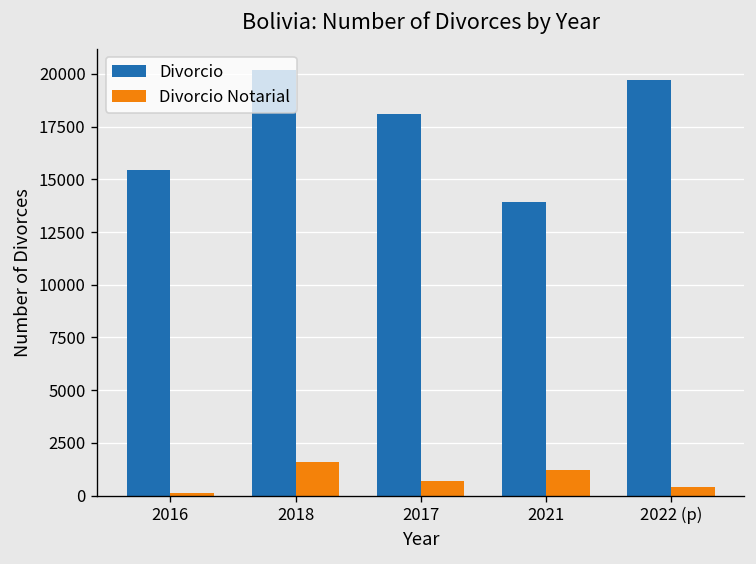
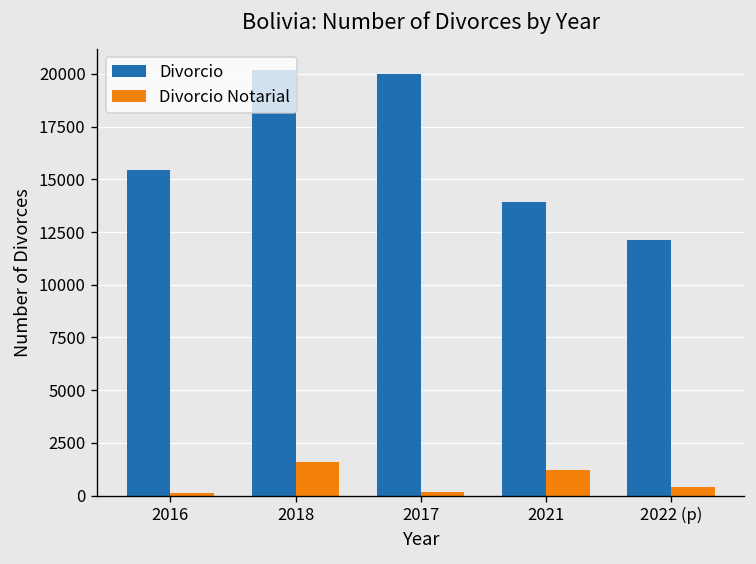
  {
    "Divorcio": {
      "2016": 15400,
-     "2017": 18100,
+     "2017": 20000,
      "2021": 13900,
-     "2022 (p)": 19700
+     "2022 (p)": 12100
    },
    "Divorcio Notarial": {
      "2018": 1600,
-     "2017": 700,
+     "2017": 200,
      "2021": 1200,
      "2022 (p)": 400
    }
  }
